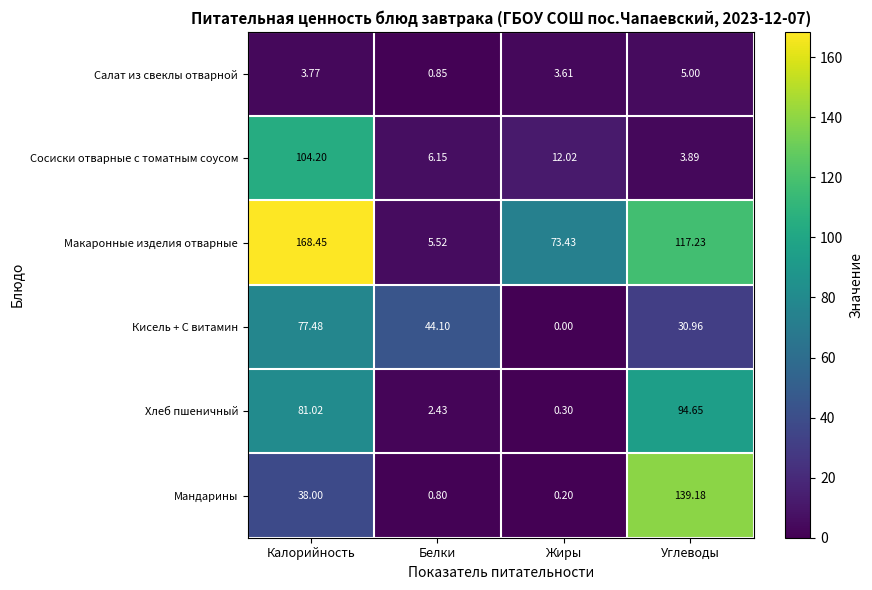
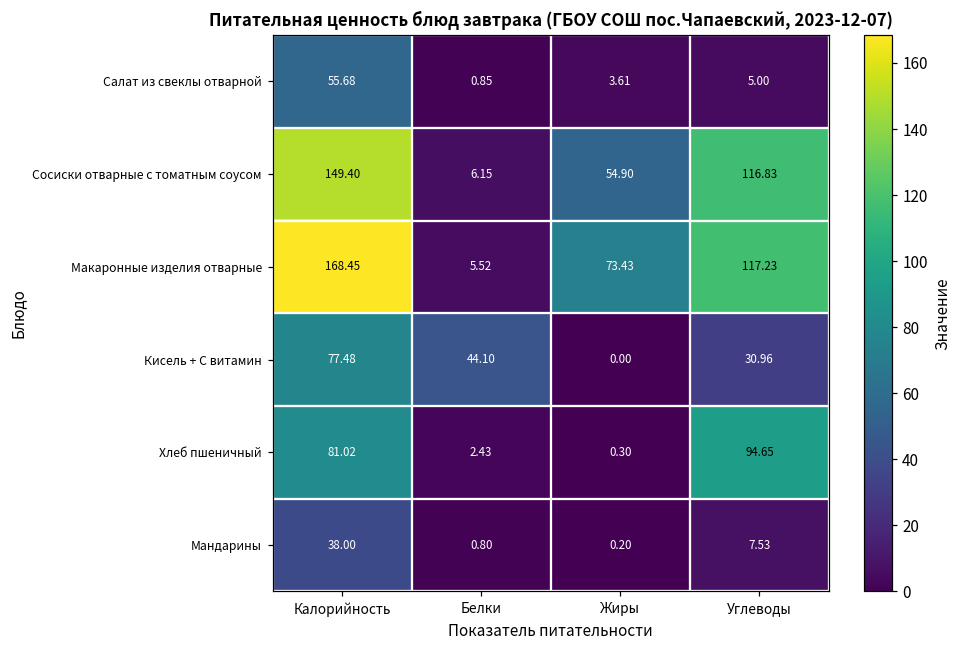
  {
    "Салат из свеклы отварной": {
-     "Калорийность": 3.77,
+     "Калорийность": 55.68,
      "Белки": 0.85,
      "Жиры": 3.61,
      "Углеводы": 5.00
    },
    "Сосиски отварные с томатным соусом": {
-     "Калорийность": 104.20,
+     "Калорийность": 149.40,
      "Белки": 6.15,
-     "Жиры": 12.02,
-     "Углеводы": 3.89
+     "Жиры": 54.90,
+     "Углеводы": 116.83
    },
    "Макаронные изделия отварные": {
      "Калорийность": 168.45,
      "Белки": 5.52,
      "Жиры": 73.43,
      "Углеводы": 117.23
    },
    "Кисель + С витамин": {
      "Калорийность": 77.48,
      "Белки": 44.10,
      "Жиры": 0.00,
      "Углеводы": 30.96
    },
    "Хлеб пшеничный": {
      "Калорийность": 81.02,
      "Белки": 2.43,
      "Жиры": 0.30,
      "Углеводы": 94.65
    },
    "Мандарины": {
      "Калорийность": 38.00,
      "Белки": 0.80,
      "Жиры": 0.20,
-     "Углеводы": 139.18
+     "Углеводы": 7.53
    }
  }
